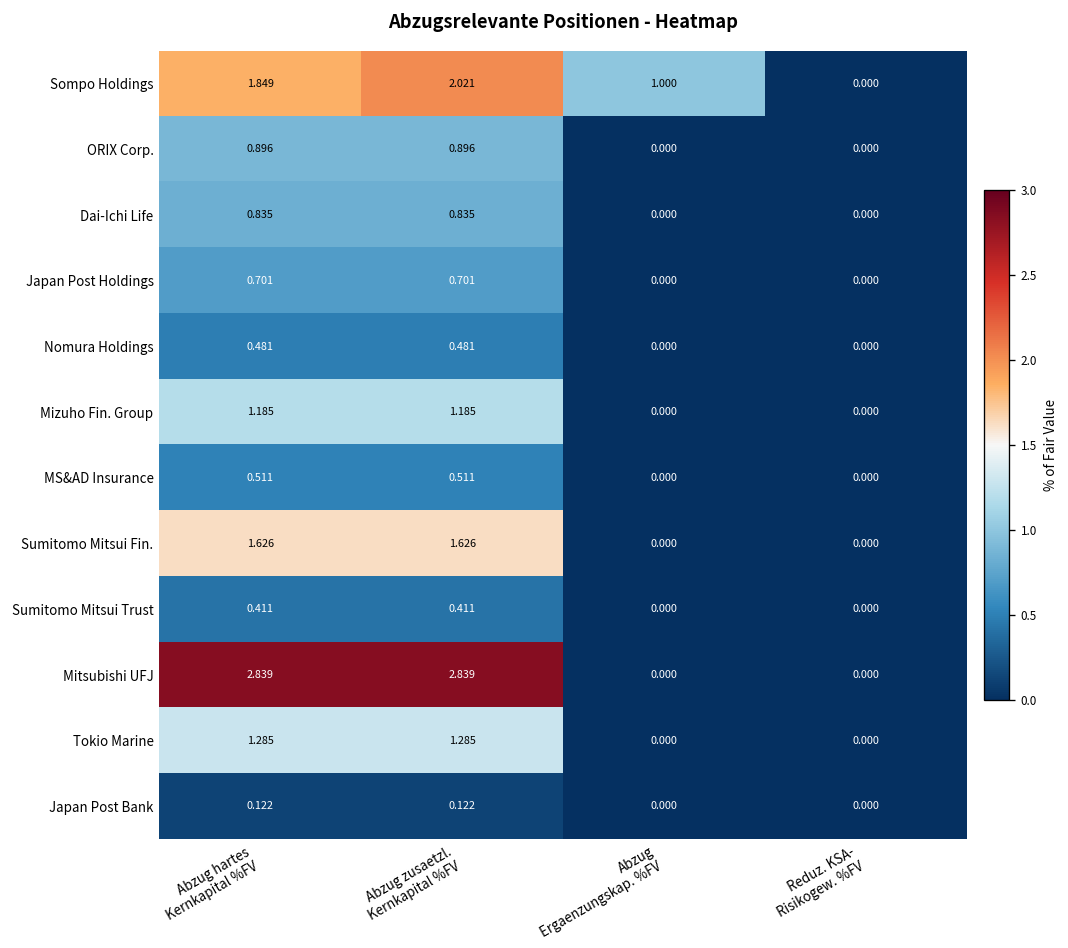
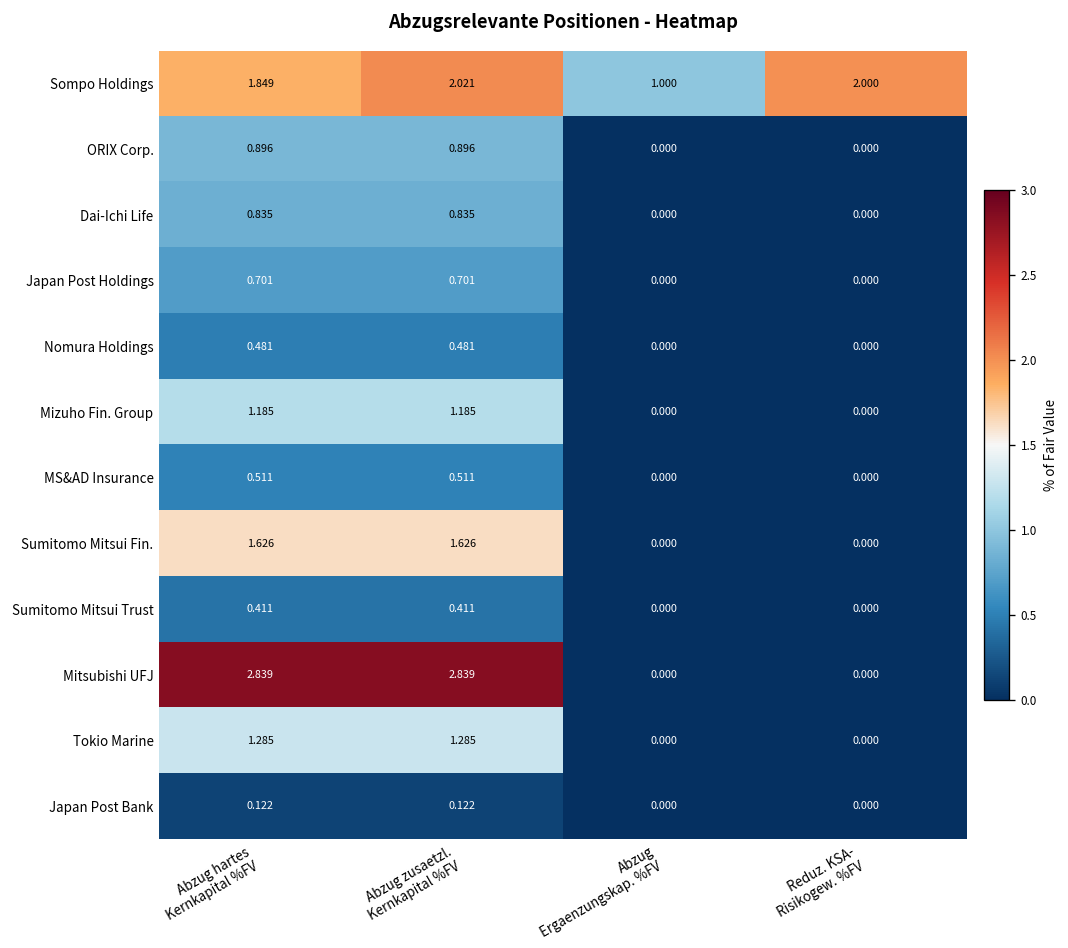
  {
    "Sompo Holdings": {
      "Abzug hartes Kernkapital %FV": 1.849,
      "Abzug zusaetzl. Kernkapital %FV": 2.021,
      "Abzug Ergaenzungskap. %FV": 1.000,
-     "Reduz. KSA- Risikogew. %FV": 0.000
+     "Reduz. KSA- Risikogew. %FV": 2.000
    },
    "ORIX Corp.": {
      "Abzug hartes Kernkapital %FV": 0.896,
      "Abzug zusaetzl. Kernkapital %FV": 0.896,
      "Abzug Ergaenzungskap. %FV": 0.000,
      "Reduz. KSA- Risikogew. %FV": 0.000
    },
    "Dai-Ichi Life": {
      "Abzug hartes Kernkapital %FV": 0.835,
      "Abzug zusaetzl. Kernkapital %FV": 0.835,
      "Abzug Ergaenzungskap. %FV": 0.000,
      "Reduz. KSA- Risikogew. %FV": 0.000
    },
    "Japan Post Holdings": {
      "Abzug hartes Kernkapital %FV": 0.701,
      "Abzug zusaetzl. Kernkapital %FV": 0.701,
      "Abzug Ergaenzungskap. %FV": 0.000,
      "Reduz. KSA- Risikogew. %FV": 0.000
    },
    "Nomura Holdings": {
      "Abzug hartes Kernkapital %FV": 0.481,
      "Abzug zusaetzl. Kernkapital %FV": 0.481,
      "Abzug Ergaenzungskap. %FV": 0.000,
      "Reduz. KSA- Risikogew. %FV": 0.000
    },
    "Mizuho Fin. Group": {
      "Abzug hartes Kernkapital %FV": 1.185,
      "Abzug zusaetzl. Kernkapital %FV": 1.185,
      "Abzug Ergaenzungskap. %FV": 0.000,
      "Reduz. KSA- Risikogew. %FV": 0.000
    },
    "MS&AD Insurance": {
      "Abzug hartes Kernkapital %FV": 0.511,
      "Abzug zusaetzl. Kernkapital %FV": 0.511,
      "Abzug Ergaenzungskap. %FV": 0.000,
      "Reduz. KSA- Risikogew. %FV": 0.000
    },
    "Sumitomo Mitsui Fin.": {
      "Abzug hartes Kernkapital %FV": 1.626,
      "Abzug zusaetzl. Kernkapital %FV": 1.626,
      "Abzug Ergaenzungskap. %FV": 0.000,
      "Reduz. KSA- Risikogew. %FV": 0.000
    },
    "Sumitomo Mitsui Trust": {
      "Abzug hartes Kernkapital %FV": 0.411,
      "Abzug zusaetzl. Kernkapital %FV": 0.411,
      "Abzug Ergaenzungskap. %FV": 0.000,
      "Reduz. KSA- Risikogew. %FV": 0.000
    },
    "Mitsubishi UFJ": {
      "Abzug hartes Kernkapital %FV": 2.839,
      "Abzug zusaetzl. Kernkapital %FV": 2.839,
      "Abzug Ergaenzungskap. %FV": 0.000,
      "Reduz. KSA- Risikogew. %FV": 0.000
    },
    "Tokio Marine": {
      "Abzug hartes Kernkapital %FV": 1.285,
      "Abzug zusaetzl. Kernkapital %FV": 1.285,
      "Abzug Ergaenzungskap. %FV": 0.000,
      "Reduz. KSA- Risikogew. %FV": 0.000
    },
    "Japan Post Bank": {
      "Abzug hartes Kernkapital %FV": 0.122,
      "Abzug zusaetzl. Kernkapital %FV": 0.122,
      "Abzug Ergaenzungskap. %FV": 0.000,
      "Reduz. KSA- Risikogew. %FV": 0.000
    }
  }
